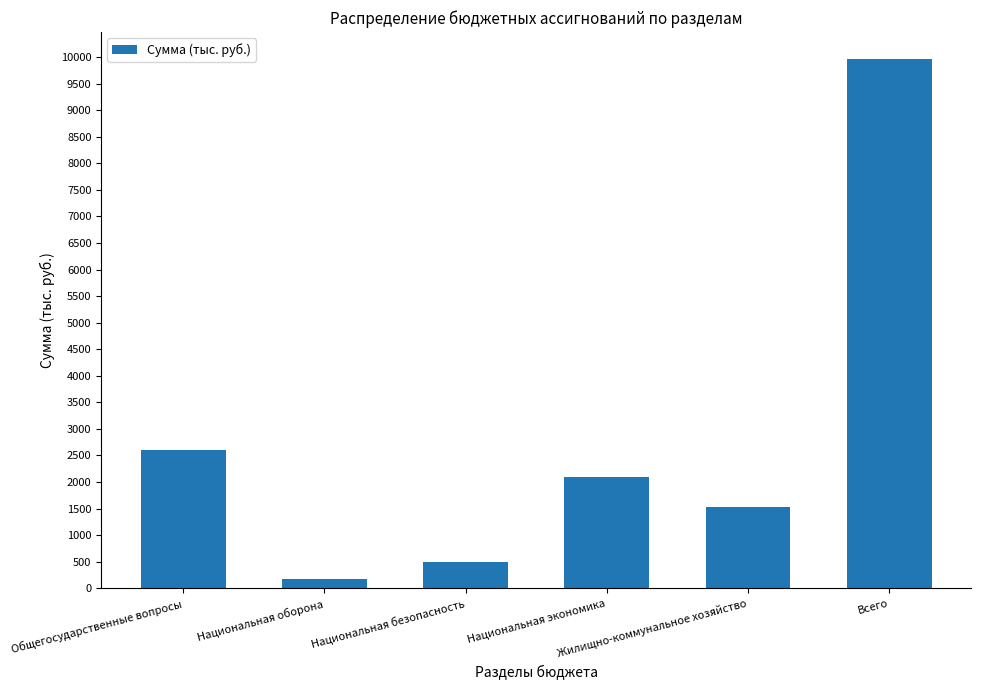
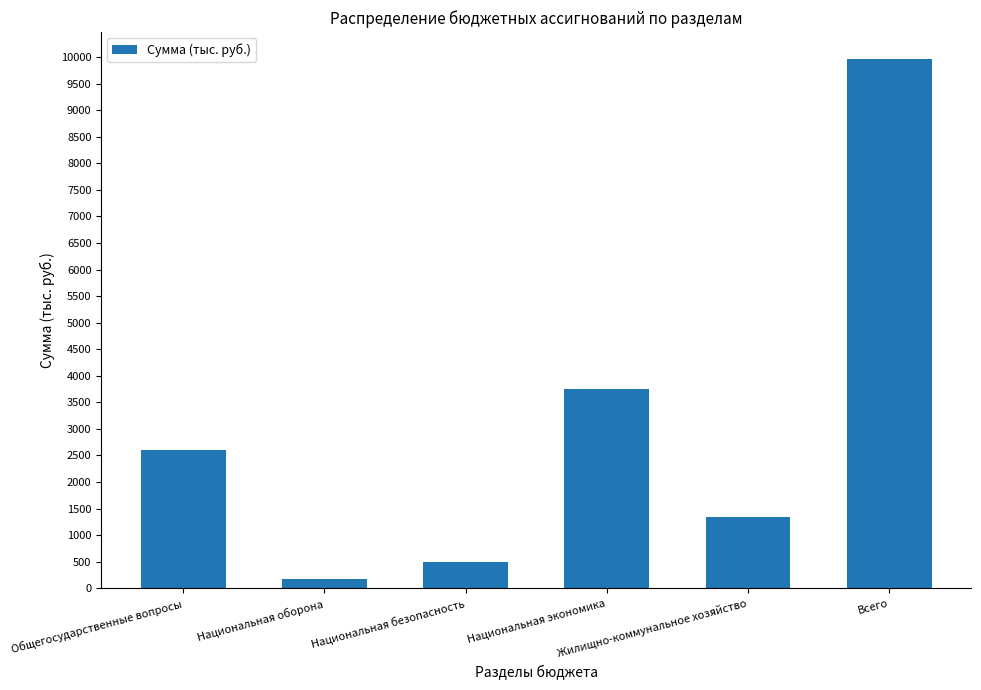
  {
    "Общегосударственные вопросы": 2600,
    "Национальная оборона": 200,
    "Национальная безопасность": 500,
-   "Национальная экономика": 2100,
-   "Жилищно-коммунальное хозяйство": 1500,
+   "Национальная экономика": 3800,
+   "Жилищно-коммунальное хозяйство": 1300,
    "Всего": 10000
  }
